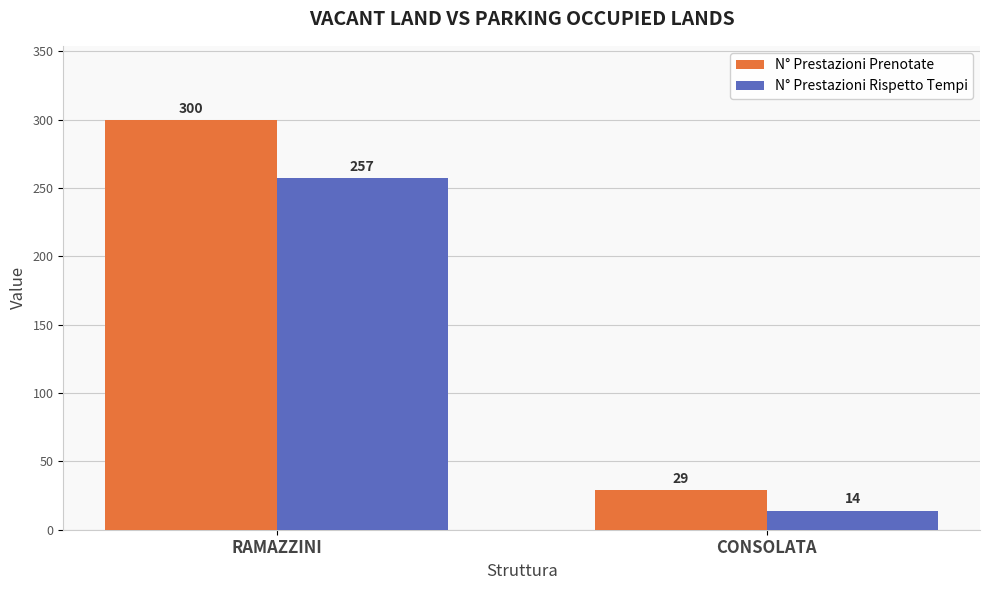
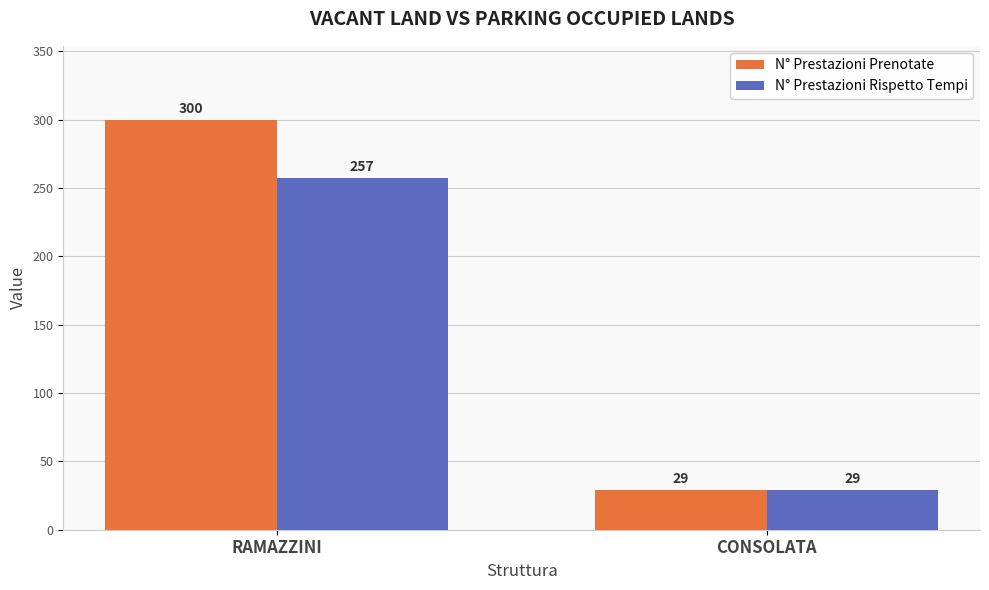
  {
    "N° Prestazioni Prenotate": {
      "RAMAZZINI": 300,
      "CONSOLATA": 29
    },
    "N° Prestazioni Rispetto Tempi": {
      "RAMAZZINI": 257,
-     "CONSOLATA": 14
+     "CONSOLATA": 29
    }
  }
